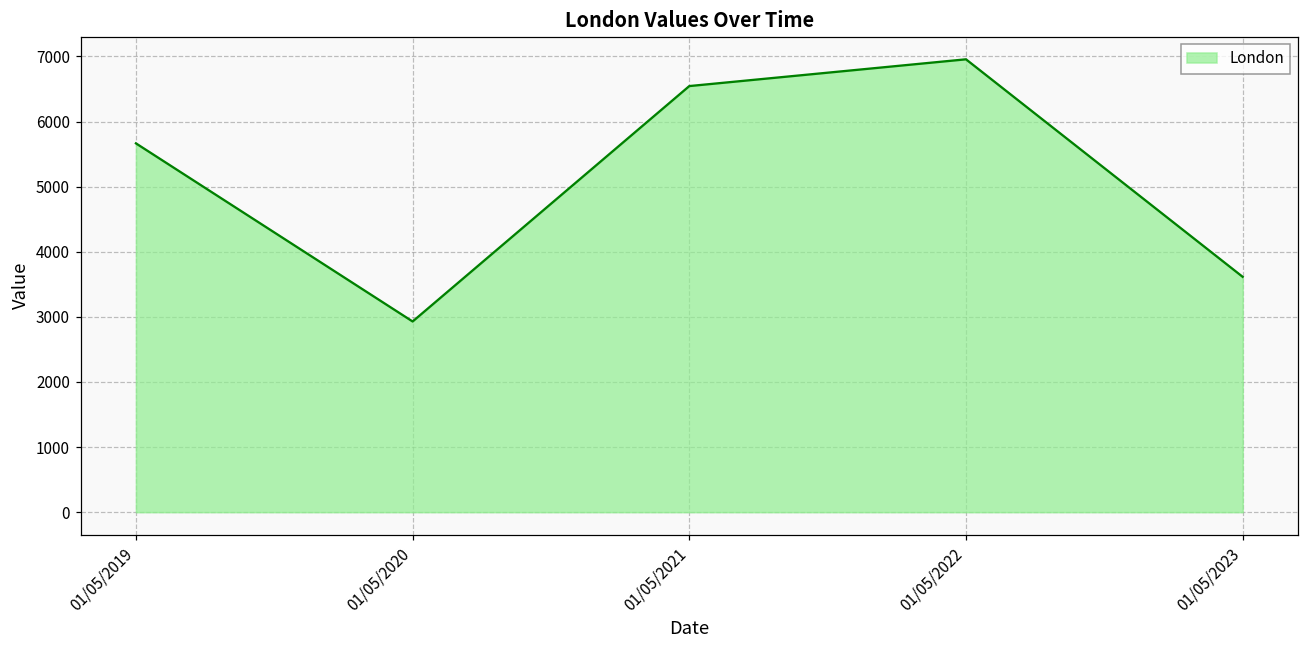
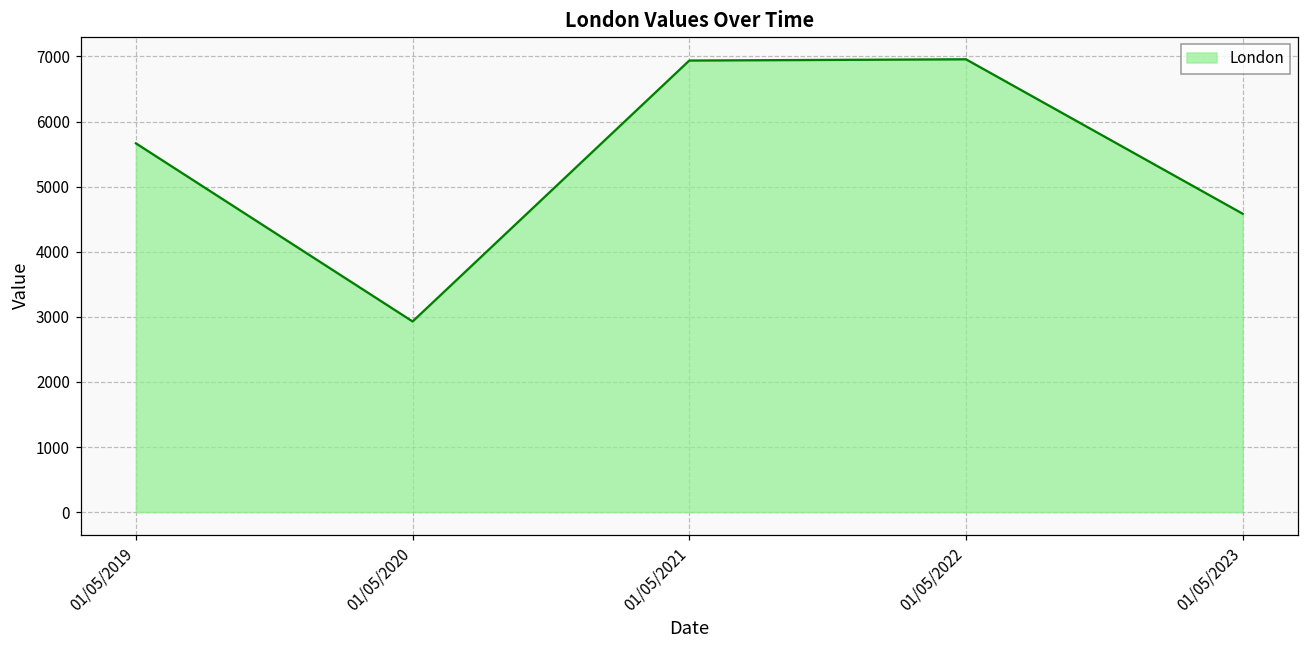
  {
    "01/05/2019": 5700,
    "01/05/2020": 2900,
-   "01/05/2021": 6500,
+   "01/05/2021": 6900,
    "01/05/2022": 7000,
-   "01/05/2023": 3600
+   "01/05/2023": 4600
  }
